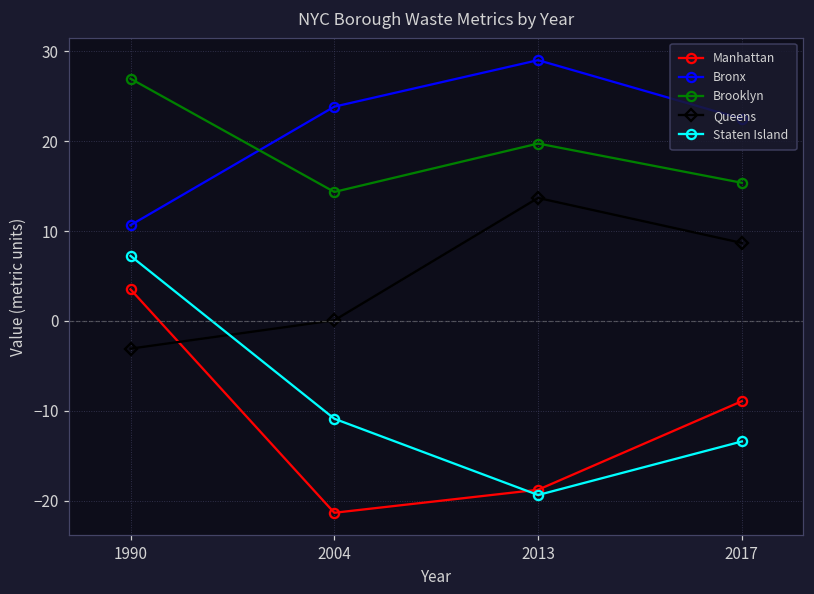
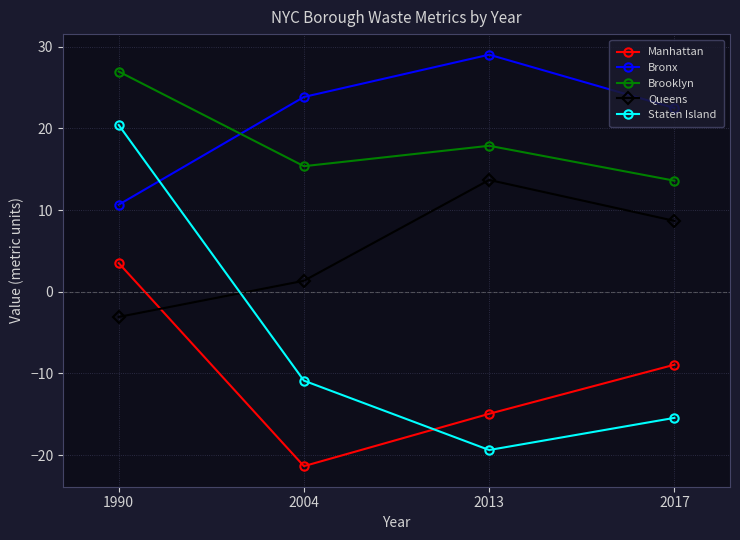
  {
    "Manhattan": {
      "1990": 4,
      "2004": -21,
-     "2013": -19,
+     "2013": -15,
      "2017": -9
    },
    "Bronx": {
      "1990": 11,
      "2004": 24,
      "2013": 29
    },
    "Brooklyn": {
      "1990": 27,
-     "2004": 14,
-     "2013": 20,
-     "2017": 15
+     "2004": 15,
+     "2013": 18,
+     "2017": 14
    },
    "Queens": {
      "1990": -3,
-     "2004": 0,
+     "2004": 1,
      "2013": 14,
      "2017": 9
    },
    "Staten Island": {
-     "1990": 7,
+     "1990": 20,
      "2004": -11,
      "2013": -19,
-     "2017": -13
+     "2017": -15
    }
  }
